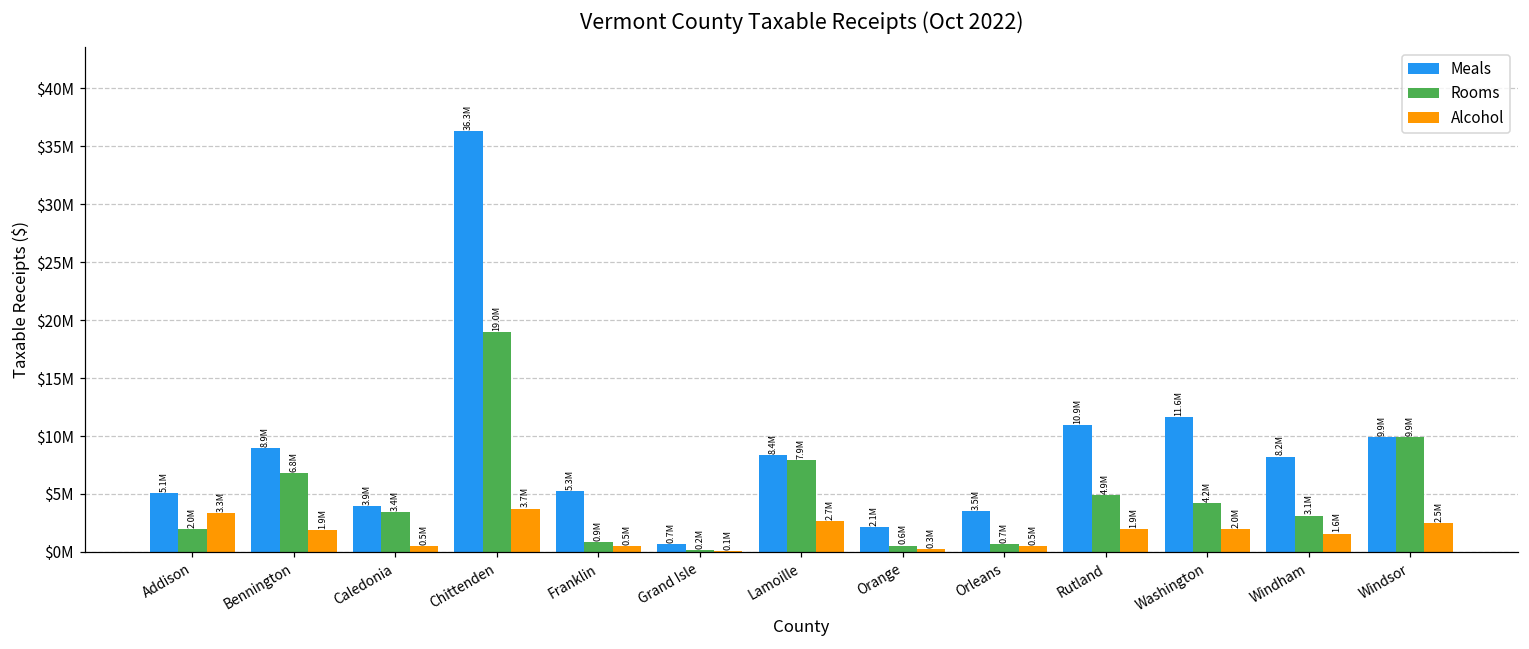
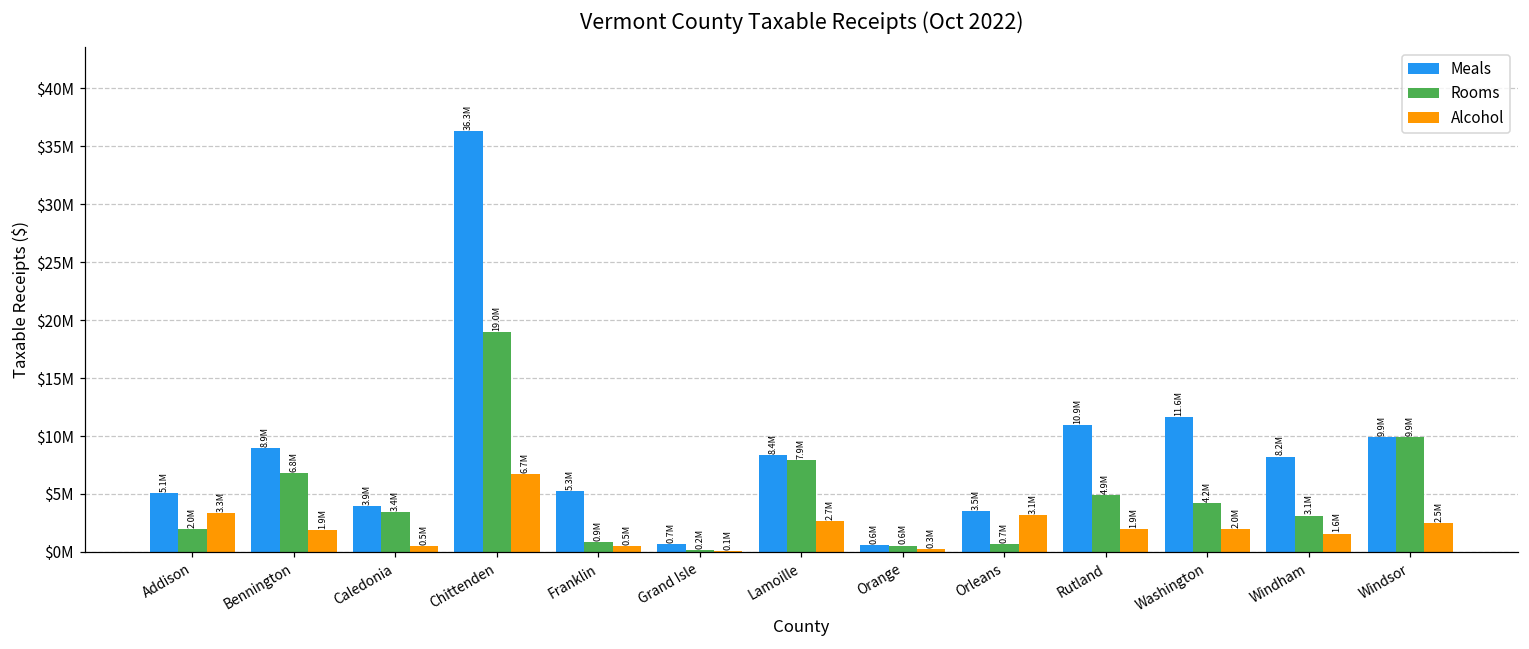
  {
    "Meals": {
      "Addison": "5.1M",
      "Bennington": "8.9M",
      "Caledonia": "3.9M",
      "Chittenden": "36.3M",
      "Franklin": "5.3M",
      "Grand Isle": "0.7M",
      "Lamoille": "8.4M",
-     "Orange": "2.1M",
+     "Orange": "0.6M",
      "Orleans": "3.5M",
      "Rutland": "10.9M",
      "Washington": "11.6M",
      "Windham": "8.2M",
      "Windsor": "9.9M"
    },
    "Rooms": {
      "Addison": "2.0M",
      "Bennington": "6.8M",
      "Caledonia": "3.4M",
      "Chittenden": "19.0M",
      "Franklin": "0.9M",
      "Grand Isle": "0.2M",
      "Lamoille": "7.9M",
      "Orange": "0.6M",
      "Orleans": "0.7M",
      "Rutland": "4.9M",
      "Washington": "4.2M",
      "Windham": "3.1M",
      "Windsor": "9.9M"
    },
    "Alcohol": {
      "Addison": "3.3M",
      "Bennington": "1.9M",
      "Caledonia": "0.5M",
-     "Chittenden": "3.7M",
+     "Chittenden": "6.7M",
      "Franklin": "0.5M",
      "Grand Isle": "0.1M",
      "Lamoille": "2.7M",
      "Orange": "0.3M",
-     "Orleans": "0.5M",
+     "Orleans": "3.1M",
      "Rutland": "1.9M",
      "Washington": "2.0M",
      "Windham": "1.6M",
      "Windsor": "2.5M"
    }
  }
